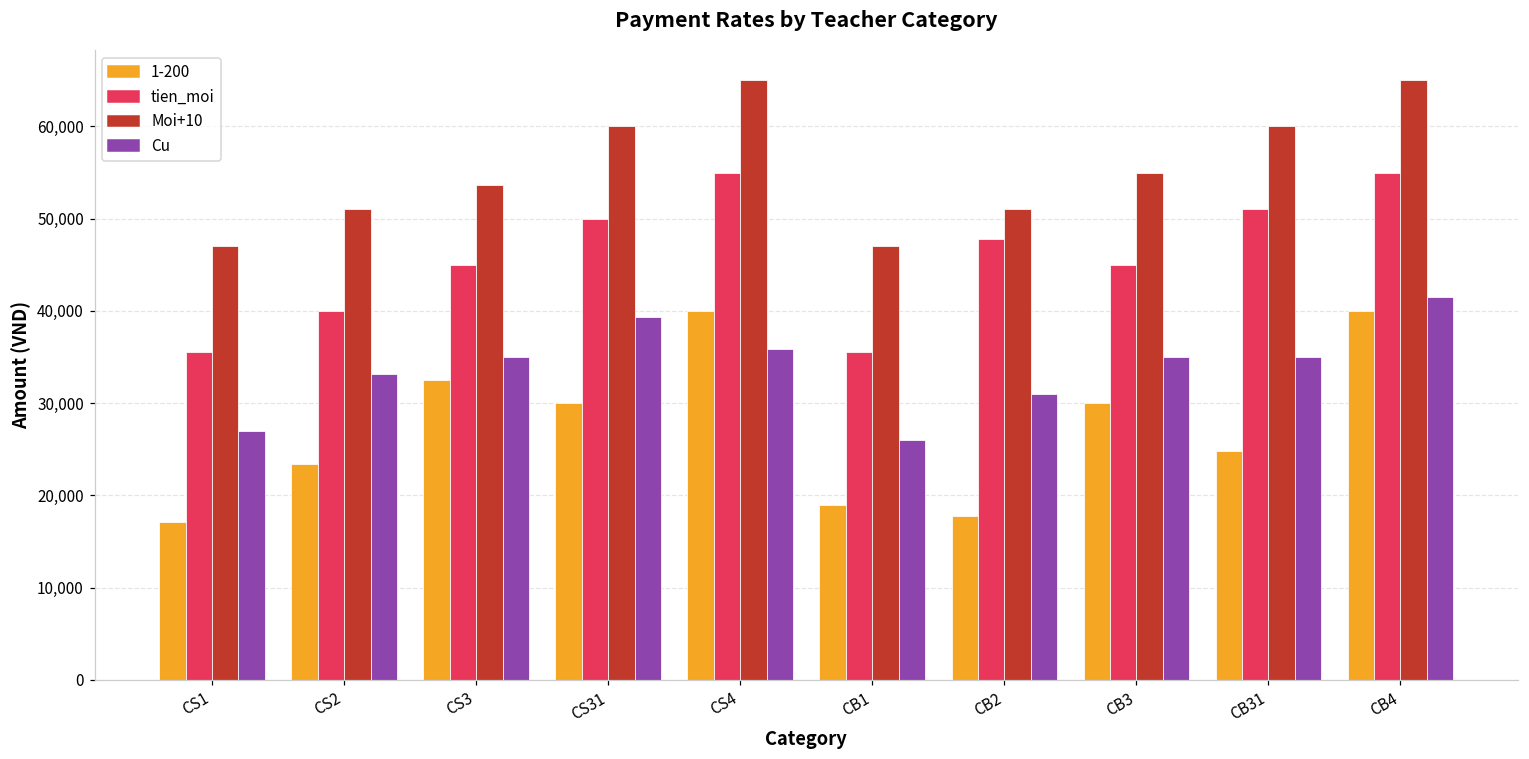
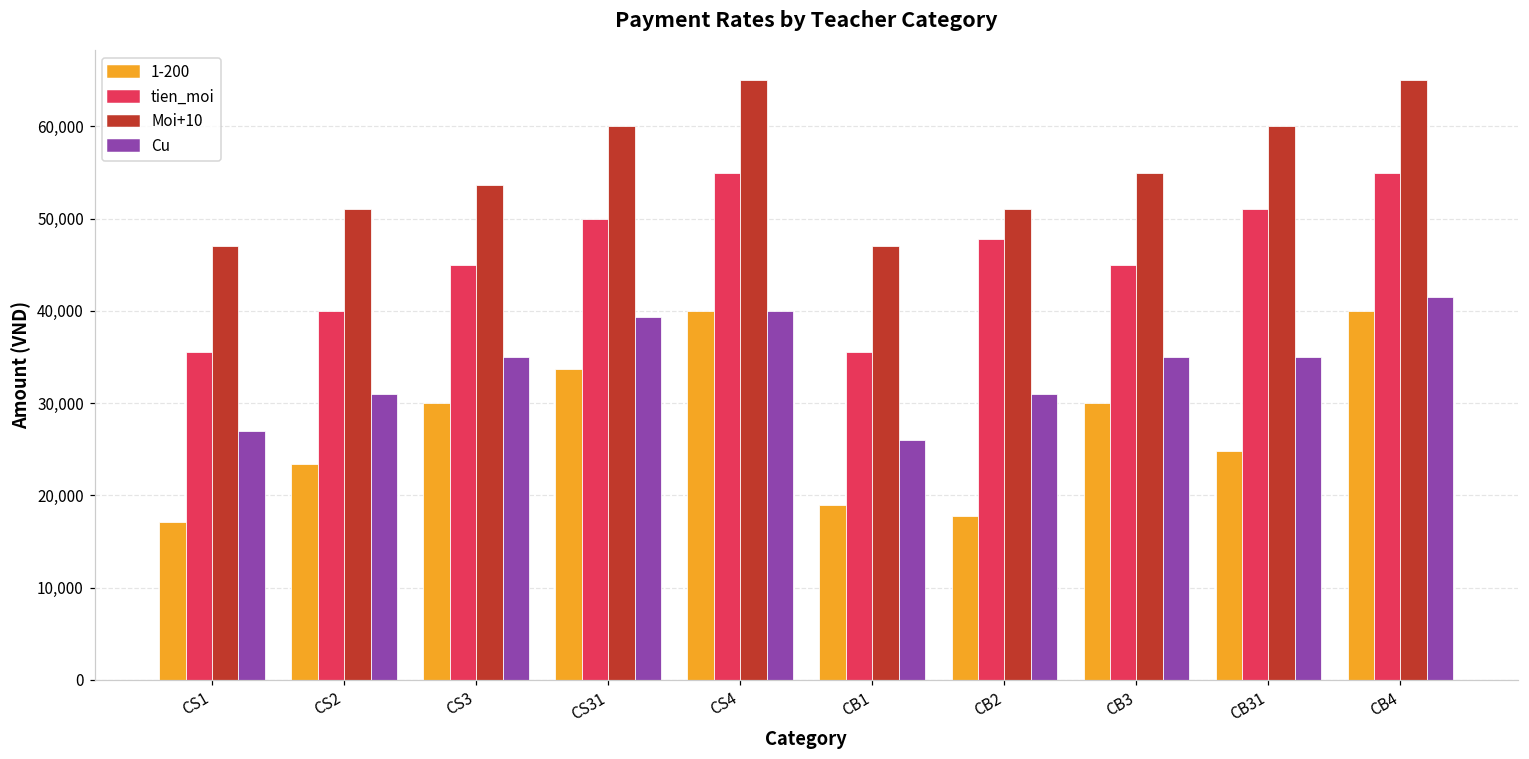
  {
    "1-200": {
      "CS1": "17,000",
      "CS2": "23,000",
-     "CS3": "32,000",
-     "CS31": "30,000",
+     "CS3": "30,000",
+     "CS31": "34,000",
      "CS4": "40,000",
      "CB1": "19,000",
      "CB2": "18,000",
      "CB3": "30,000",
      "CB31": "25,000",
      "CB4": "40,000"
    },
    "tien_moi": {
      "CS1": "36,000",
      "CS2": "40,000",
      "CS3": "45,000",
      "CS31": "50,000",
      "CS4": "55,000",
      "CB1": "36,000",
      "CB2": "48,000",
      "CB3": "45,000",
      "CB31": "51,000",
      "CB4": "55,000"
    },
    "Moi+10": {
      "CS1": "47,000",
      "CS2": "51,000",
      "CS3": "54,000",
      "CS31": "60,000",
      "CS4": "65,000",
      "CB1": "47,000",
      "CB2": "51,000",
      "CB3": "55,000",
      "CB31": "60,000",
      "CB4": "65,000"
    },
    "Cu": {
      "CS1": "27,000",
-     "CS2": "33,000",
+     "CS2": "31,000",
      "CS3": "35,000",
      "CS31": "39,000",
-     "CS4": "36,000",
+     "CS4": "40,000",
      "CB1": "26,000",
      "CB2": "31,000",
      "CB3": "35,000",
      "CB31": "35,000",
      "CB4": "42,000"
    }
  }
